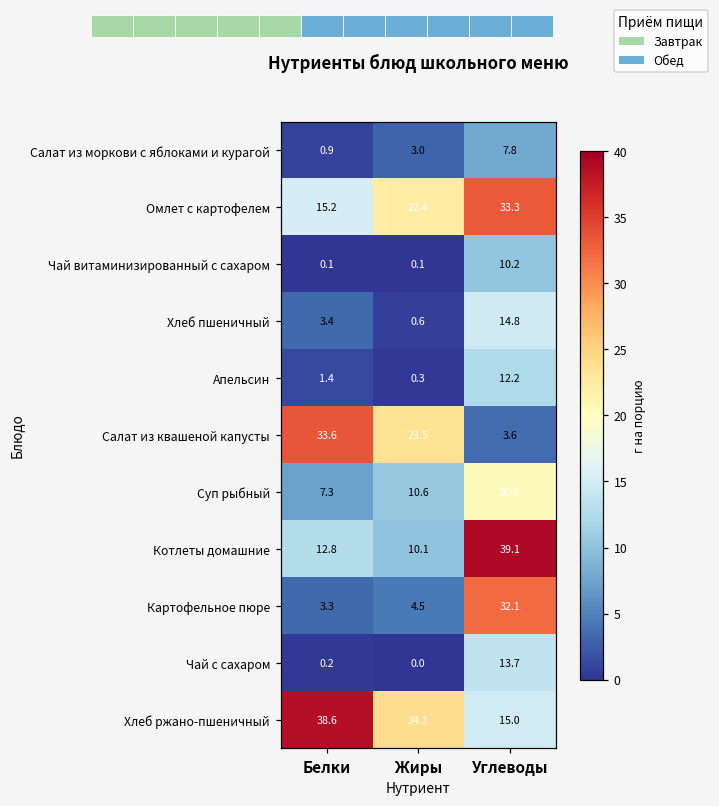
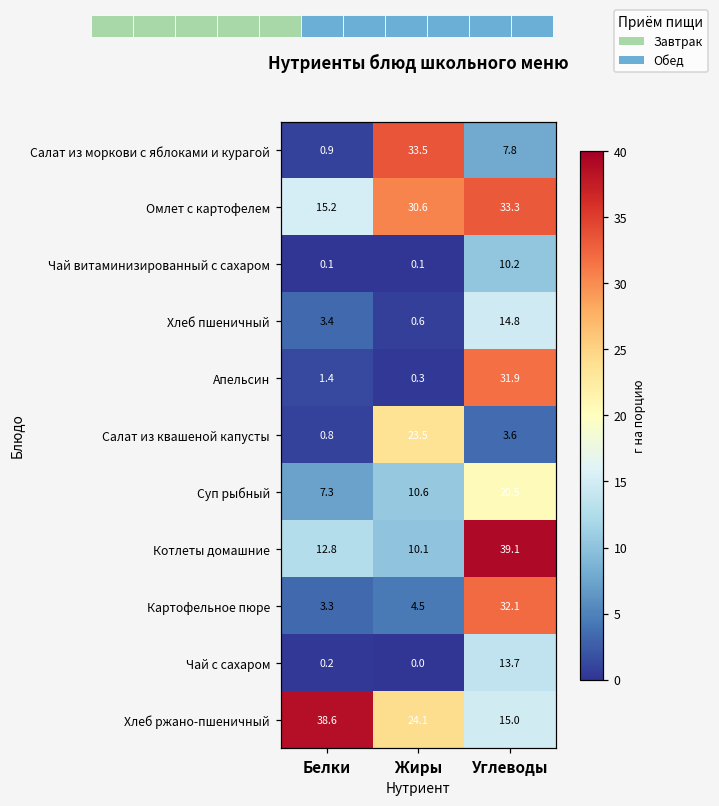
  {
    "Нутриенты блюд школьного меню": {
      "Салат из моркови с яблоками и курагой": {
        "Белки": 0.9,
-       "Жиры": 3.0,
+       "Жиры": 33.5,
        "Углеводы": 7.8
      },
      "Омлет с картофелем": {
        "Белки": 15.2,
-       "Жиры": 22.4,
+       "Жиры": 30.6,
        "Углеводы": 33.3
      },
      "Чай витаминизированный с сахаром": {
        "Белки": 0.1,
        "Жиры": 0.1,
        "Углеводы": 10.2
      },
      "Хлеб пшеничный": {
        "Белки": 3.4,
        "Жиры": 0.6,
        "Углеводы": 14.8
      },
      "Апельсин": {
        "Белки": 1.4,
        "Жиры": 0.3,
-       "Углеводы": 12.2
+       "Углеводы": 31.9
      },
      "Салат из квашеной капусты": {
-       "Белки": 33.6,
+       "Белки": 0.8,
        "Жиры": 23.5,
        "Углеводы": 3.6
      },
      "Суп рыбный": {
        "Белки": 7.3,
        "Жиры": 10.6,
        "Углеводы": 20.5
      },
      "Котлеты домашние": {
        "Белки": 12.8,
        "Жиры": 10.1,
        "Углеводы": 39.1
      },
      "Картофельное пюре": {
        "Белки": 3.3,
        "Жиры": 4.5,
        "Углеводы": 32.1
      },
      "Чай с сахаром": {
        "Белки": 0.2,
        "Жиры": 0.0,
        "Углеводы": 13.7
      },
      "Хлеб ржано-пшеничный": {
        "Белки": 38.6,
        "Жиры": 24.1,
        "Углеводы": 15.0
      }
    }
  }
